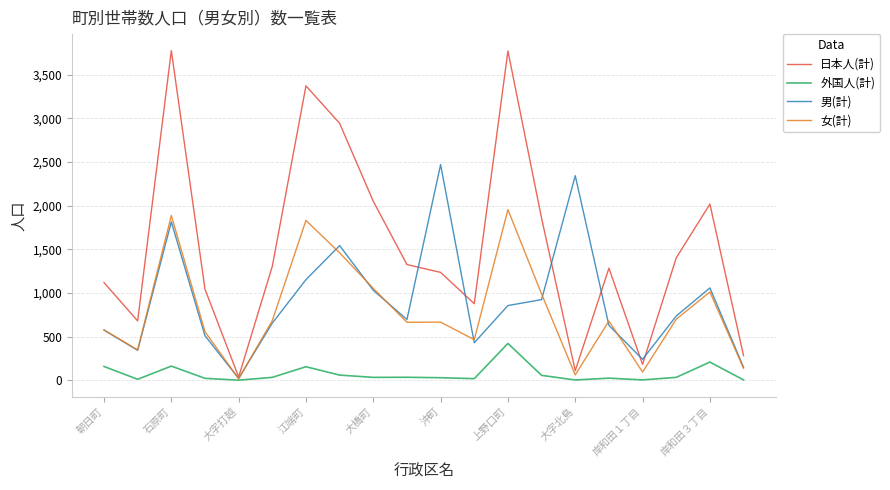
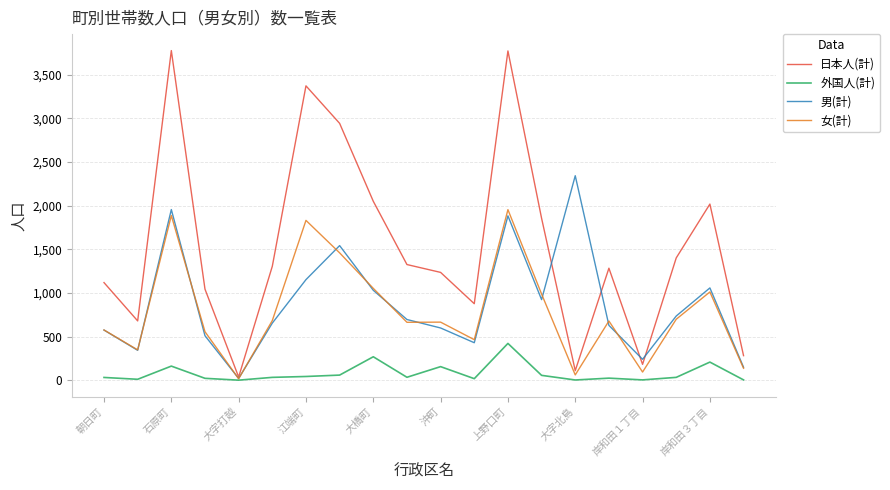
  {
    "外国人(計)": {
-     "朝日町": "200",
+     "朝日町": "0",
      "石原町": "200",
-     "江端町": "200",
-     "大橋町": "0",
-     "沖町": "0",
+     "江端町": "0",
+     "大橋町": "300",
+     "沖町": "200",
      "上野口町": "400",
      "大字北島": "0",
      "岸和田１丁目": "0",
      "岸和田３丁目": "200"
    },
    "男(計)": {
-     "石原町": "1,800",
+     "石原町": "2,000",
      "江端町": "1,200",
-     "沖町": "2,500",
-     "上野口町": "900",
+     "沖町": "600",
+     "上野口町": "1,900",
      "大字北島": "2,300",
      "岸和田１丁目": "200",
      "岸和田３丁目": "1,100"
    }
  }
